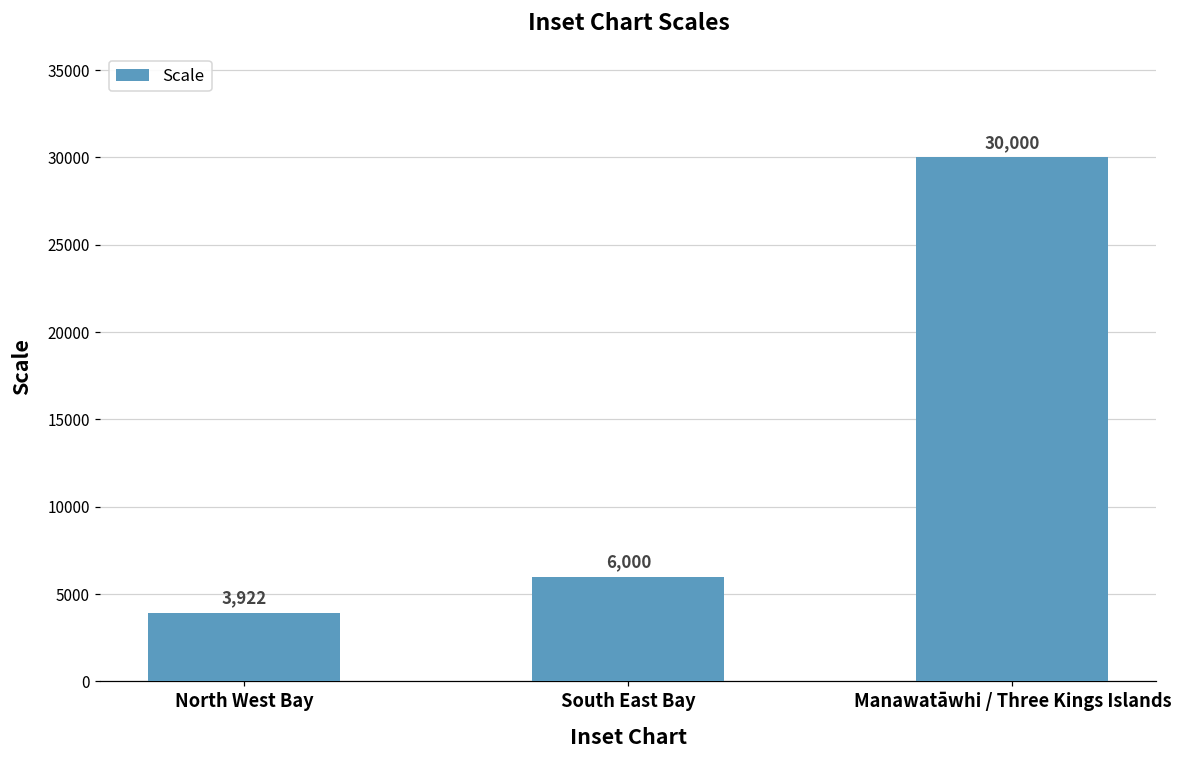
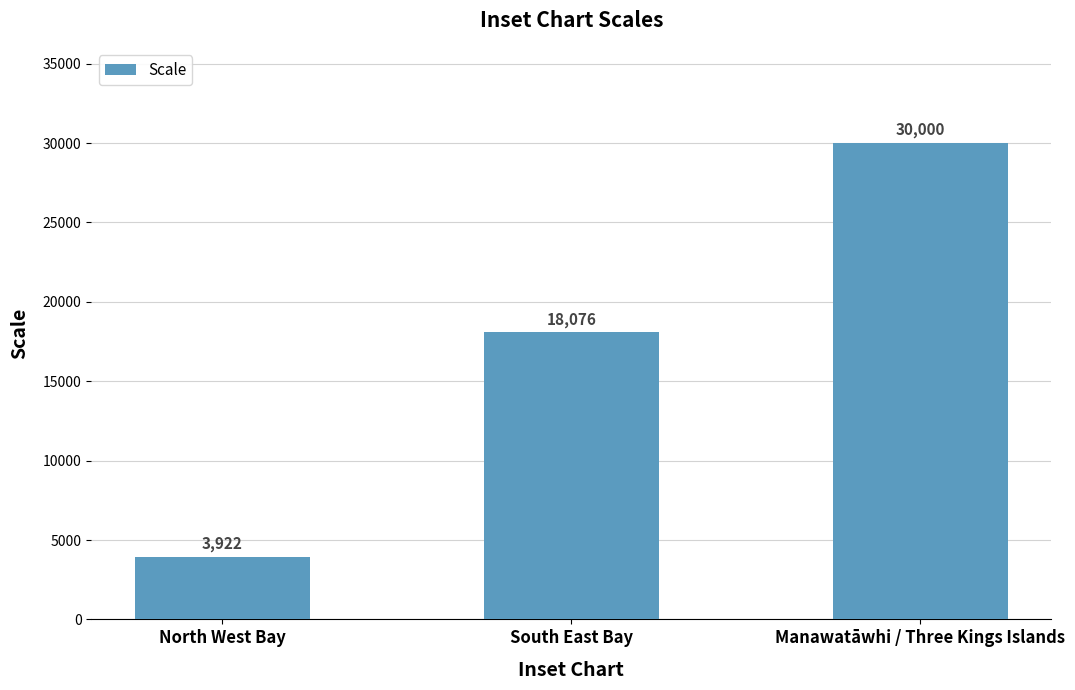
  {
    "North West Bay": "3,922",
-   "South East Bay": "6,000",
+   "South East Bay": "18,076",
    "Manawatāwhi / Three Kings Islands": "30,000"
  }
